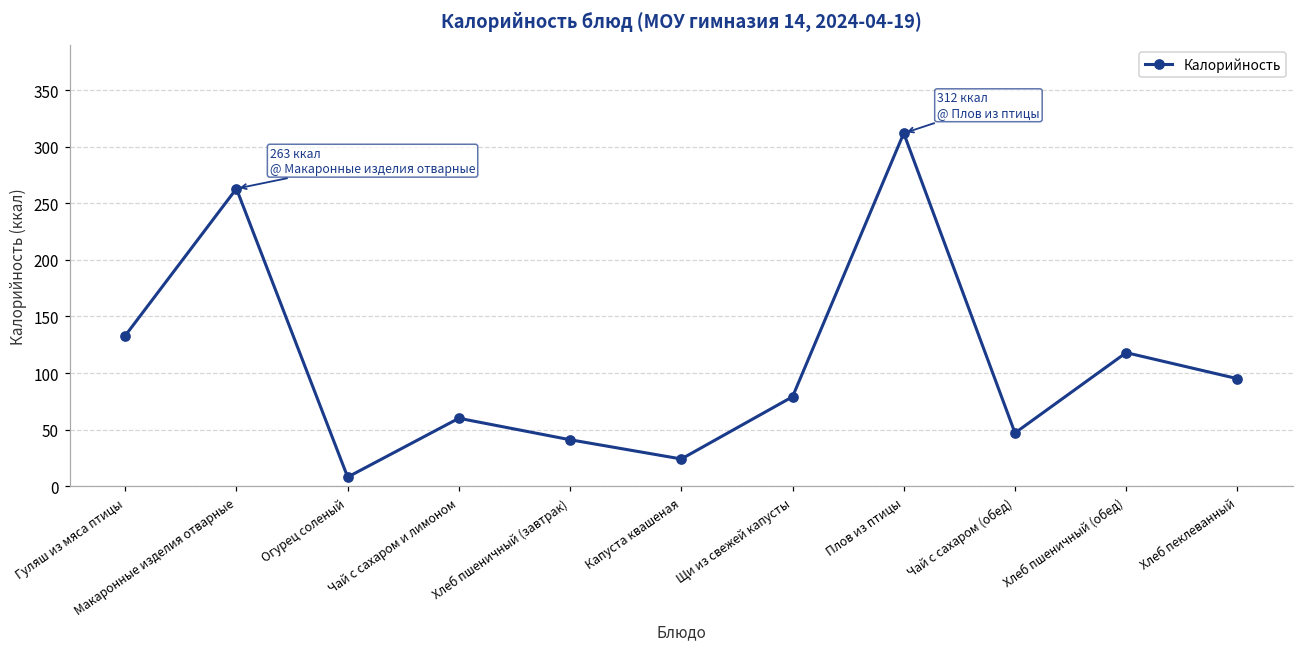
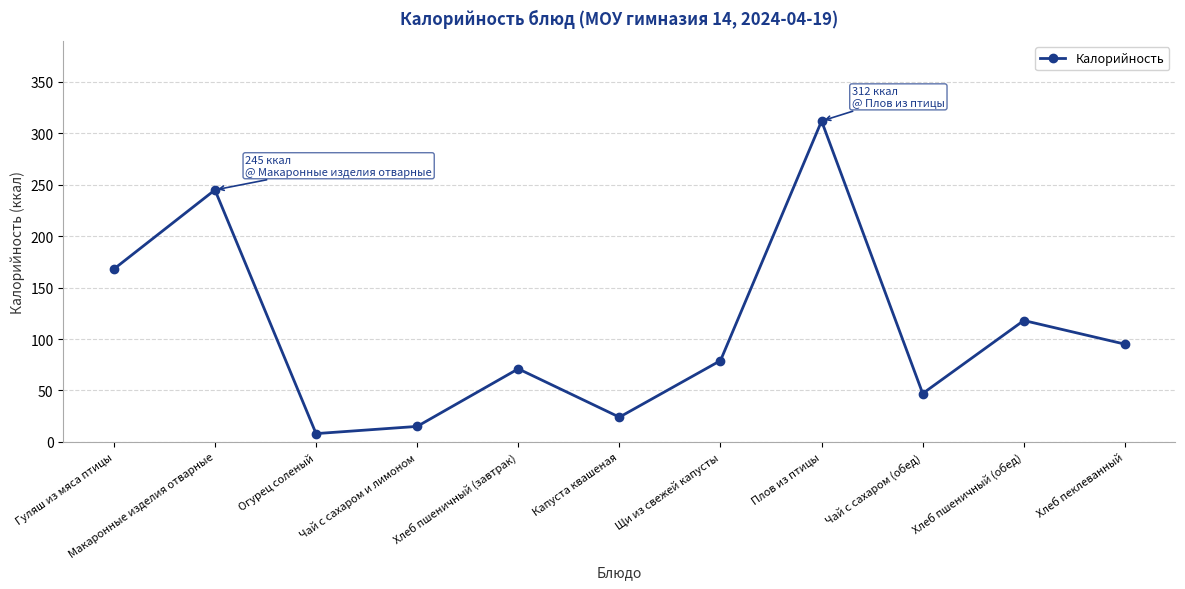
  {
-   "Гуляш из мяса птицы": 133,
-   "Макаронные изделия отварные": 263,
-   "Чай с сахаром и лимоном": 60,
-   "Хлеб пшеничный (завтрак)": 41
+   "Гуляш из мяса птицы": 168,
+   "Макаронные изделия отварные": 245,
+   "Чай с сахаром и лимоном": 15,
+   "Хлеб пшеничный (завтрак)": 71
  }
